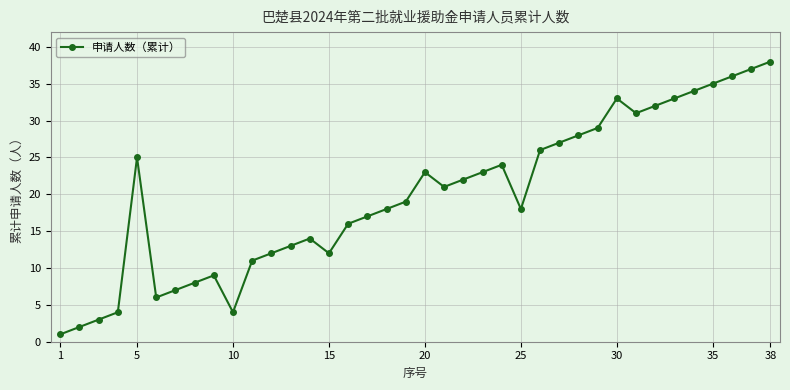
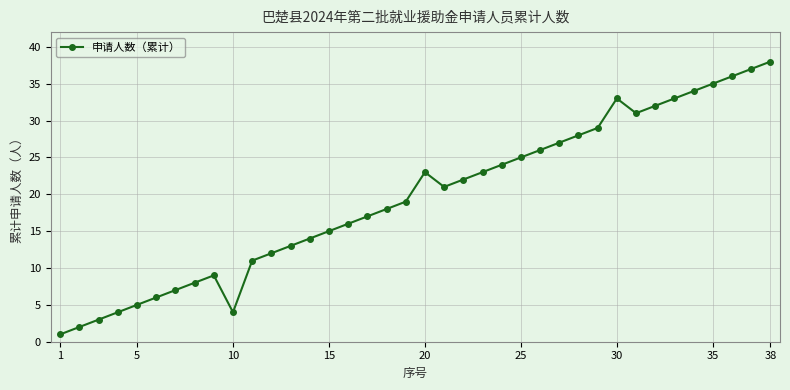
  {
    "1": 1,
-   "5": 25,
+   "5": 5,
    "10": 4,
-   "15": 12,
+   "15": 15,
    "20": 23,
-   "25": 18,
+   "25": 25,
    "30": 33,
    "35": 35,
    "38": 38
  }
